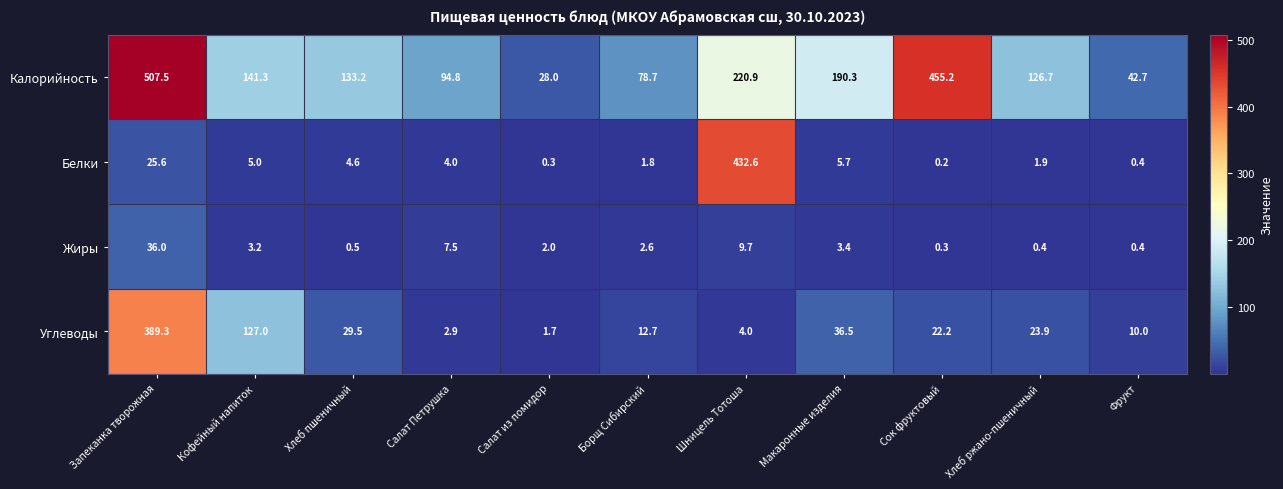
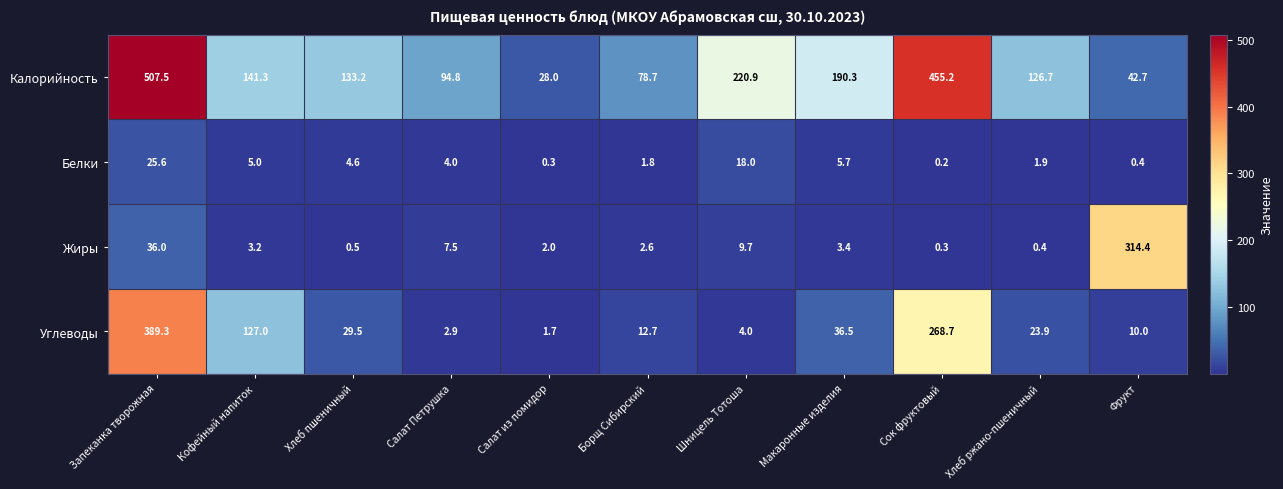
  {
    "Калорийность": {
      "Запеканка творожная": 507.5,
      "Кофейный напиток": 141.3,
      "Хлеб пшеничный": 133.2,
      "Салат Петрушка": 94.8,
      "Салат из помидор": 28.0,
      "Борщ Сибирский": 78.7,
      "Шницель Тотоша": 220.9,
      "Макаронные изделия": 190.3,
      "Сок фруктовый": 455.2,
      "Хлеб ржано-пшеничный": 126.7,
      "Фрукт": 42.7
    },
    "Белки": {
      "Запеканка творожная": 25.6,
      "Кофейный напиток": 5.0,
      "Хлеб пшеничный": 4.6,
      "Салат Петрушка": 4.0,
      "Салат из помидор": 0.3,
      "Борщ Сибирский": 1.8,
-     "Шницель Тотоша": 432.6,
+     "Шницель Тотоша": 18.0,
      "Макаронные изделия": 5.7,
      "Сок фруктовый": 0.2,
      "Хлеб ржано-пшеничный": 1.9,
      "Фрукт": 0.4
    },
    "Жиры": {
      "Запеканка творожная": 36.0,
      "Кофейный напиток": 3.2,
      "Хлеб пшеничный": 0.5,
      "Салат Петрушка": 7.5,
      "Салат из помидор": 2.0,
      "Борщ Сибирский": 2.6,
      "Шницель Тотоша": 9.7,
      "Макаронные изделия": 3.4,
      "Сок фруктовый": 0.3,
      "Хлеб ржано-пшеничный": 0.4,
-     "Фрукт": 0.4
+     "Фрукт": 314.4
    },
    "Углеводы": {
      "Запеканка творожная": 389.3,
      "Кофейный напиток": 127.0,
      "Хлеб пшеничный": 29.5,
      "Салат Петрушка": 2.9,
      "Салат из помидор": 1.7,
      "Борщ Сибирский": 12.7,
      "Шницель Тотоша": 4.0,
      "Макаронные изделия": 36.5,
-     "Сок фруктовый": 22.2,
+     "Сок фруктовый": 268.7,
      "Хлеб ржано-пшеничный": 23.9,
      "Фрукт": 10.0
    }
  }
